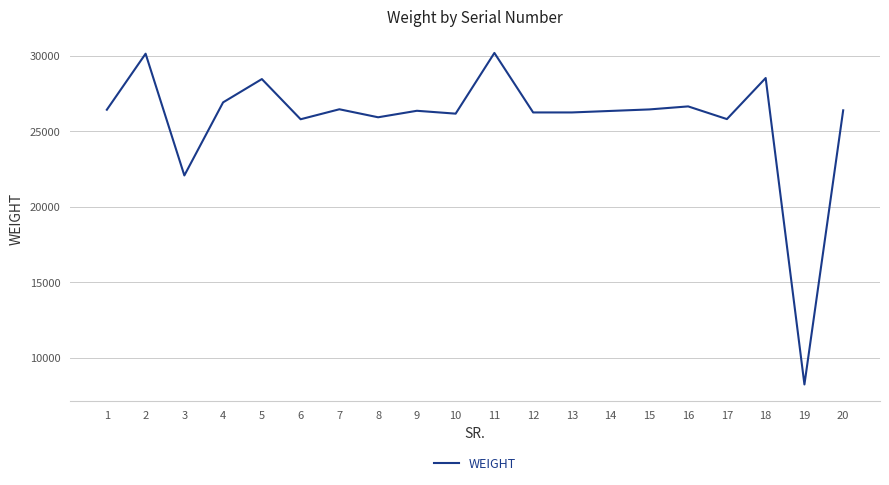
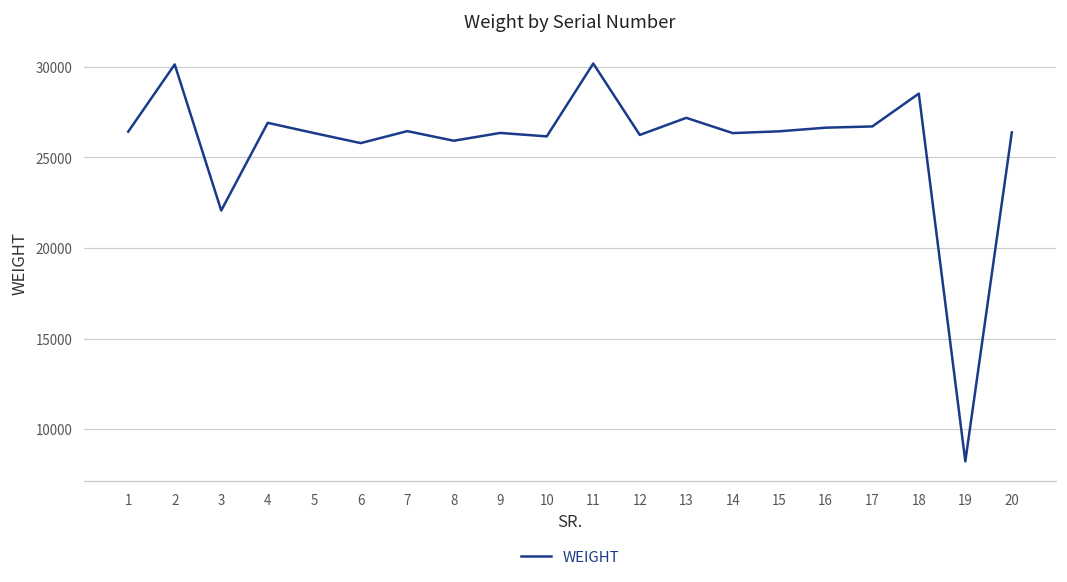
  {
    "1": 26400,
    "2": 30100,
    "3": 22100,
    "4": 26900,
-   "5": 28500,
+   "5": 26300,
    "6": 25800,
    "7": 26500,
    "8": 25900,
    "9": 26400,
    "10": 26200,
    "11": 30200,
    "12": 26200,
-   "13": 26200,
+   "13": 27200,
    "14": 26300,
    "15": 26400,
    "16": 26600,
-   "17": 25800,
+   "17": 26700,
    "18": 28500,
    "19": 8200,
    "20": 26400
  }
